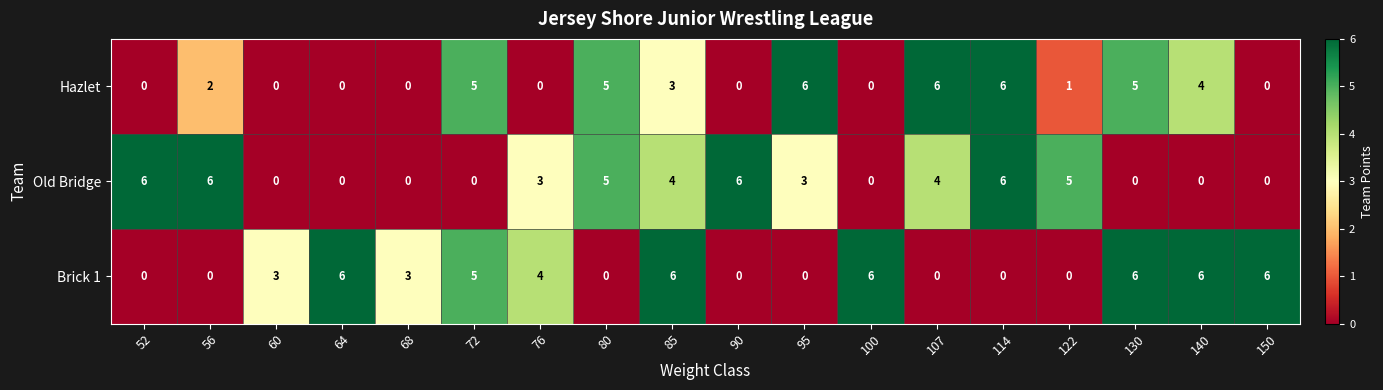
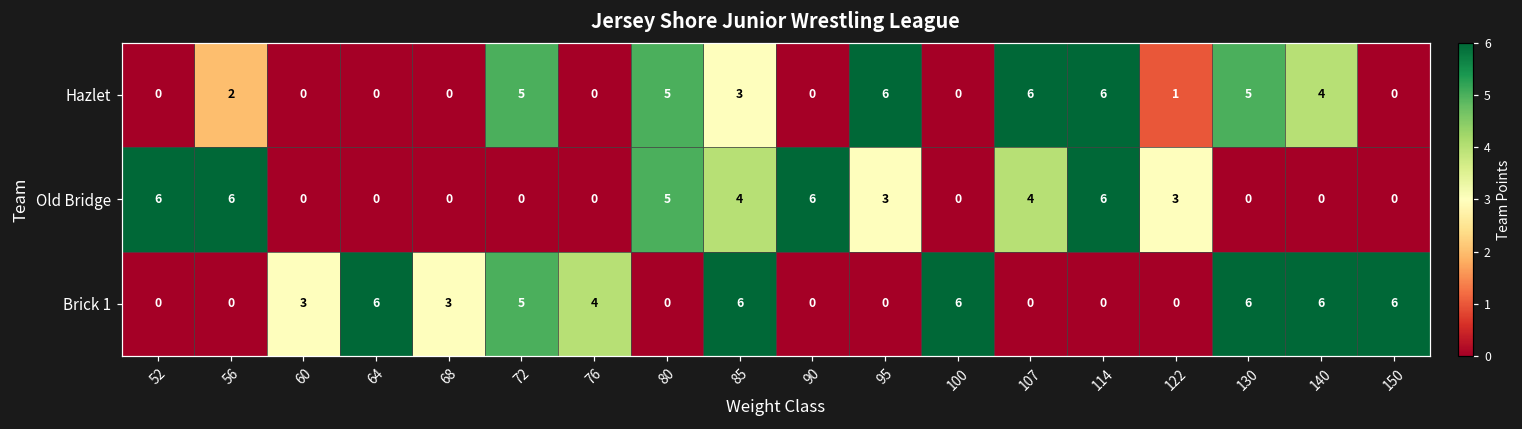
  {
    "Hazlet": {
      "52": 0,
      "56": 2,
      "60": 0,
      "64": 0,
      "68": 0,
      "72": 5,
      "76": 0,
      "80": 5,
      "85": 3,
      "90": 0,
      "95": 6,
      "100": 0,
      "107": 6,
      "114": 6,
      "122": 1,
      "130": 5,
      "140": 4,
      "150": 0
    },
    "Old Bridge": {
      "52": 6,
      "56": 6,
      "60": 0,
      "64": 0,
      "68": 0,
      "72": 0,
-     "76": 3,
+     "76": 0,
      "80": 5,
      "85": 4,
      "90": 6,
      "95": 3,
      "100": 0,
      "107": 4,
      "114": 6,
-     "122": 5,
+     "122": 3,
      "130": 0,
      "140": 0,
      "150": 0
    },
    "Brick 1": {
      "52": 0,
      "56": 0,
      "60": 3,
      "64": 6,
      "68": 3,
      "72": 5,
      "76": 4,
      "80": 0,
      "85": 6,
      "90": 0,
      "95": 0,
      "100": 6,
      "107": 0,
      "114": 0,
      "122": 0,
      "130": 6,
      "140": 6,
      "150": 6
    }
  }
